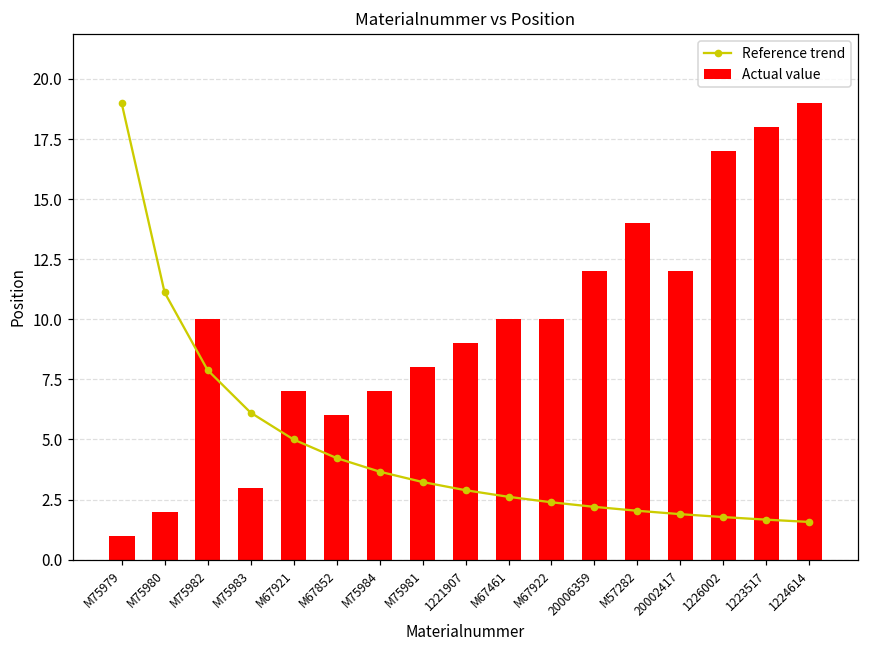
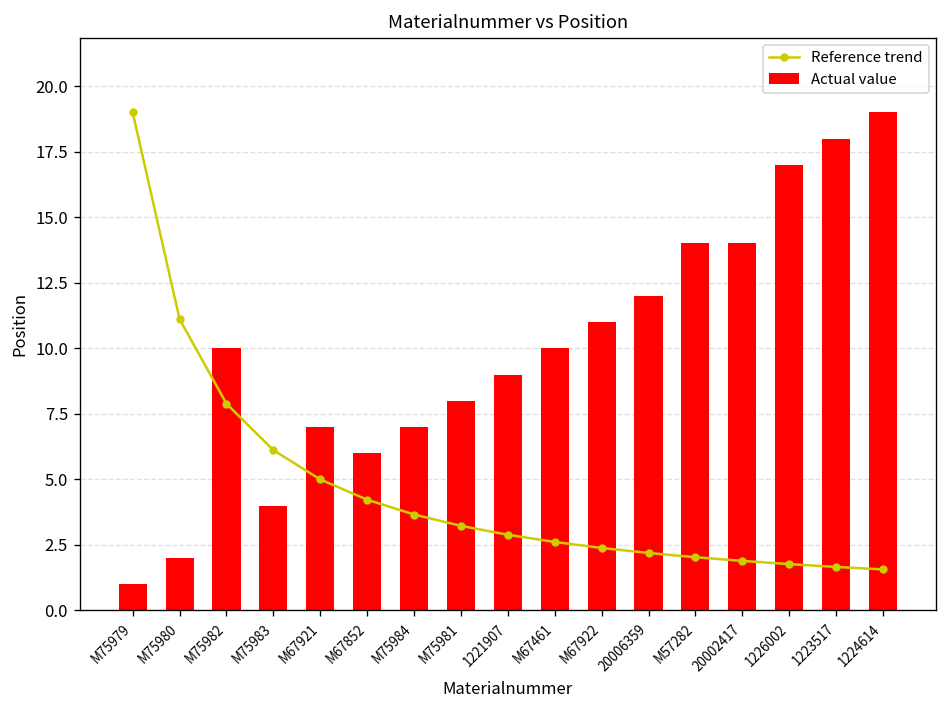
  {
    "Actual value": {
      "M75979": 1,
      "M75980": 2,
      "M75982": 10,
-     "M75983": 3,
+     "M75983": 4,
      "M67921": 7,
      "M67852": 6,
      "M75984": 7,
      "M75981": 8,
      "1221907": 9,
      "M67461": 10,
-     "M67922": 10,
+     "M67922": 11,
      "20006359": 12,
      "M57282": 14,
-     "20002417": 12,
+     "20002417": 14,
      "1226002": 17,
      "1223517": 18,
      "1224614": 19
    },
    "Reference trend": {
      "M75979": 19,
      "M75980": 11,
      "M75982": 8,
      "M75983": 6.1,
      "M67921": 5,
      "M67852": 4.2,
      "M75984": 3.7,
      "M75981": 3.2,
      "1221907": 3,
      "M67461": 2.6,
      "M67922": 2.4,
      "20006359": 2.2,
      "M57282": 2,
      "20002417": 2,
      "1226002": 1.8,
      "1223517": 1.7,
      "1224614": 1.6
    }
  }
